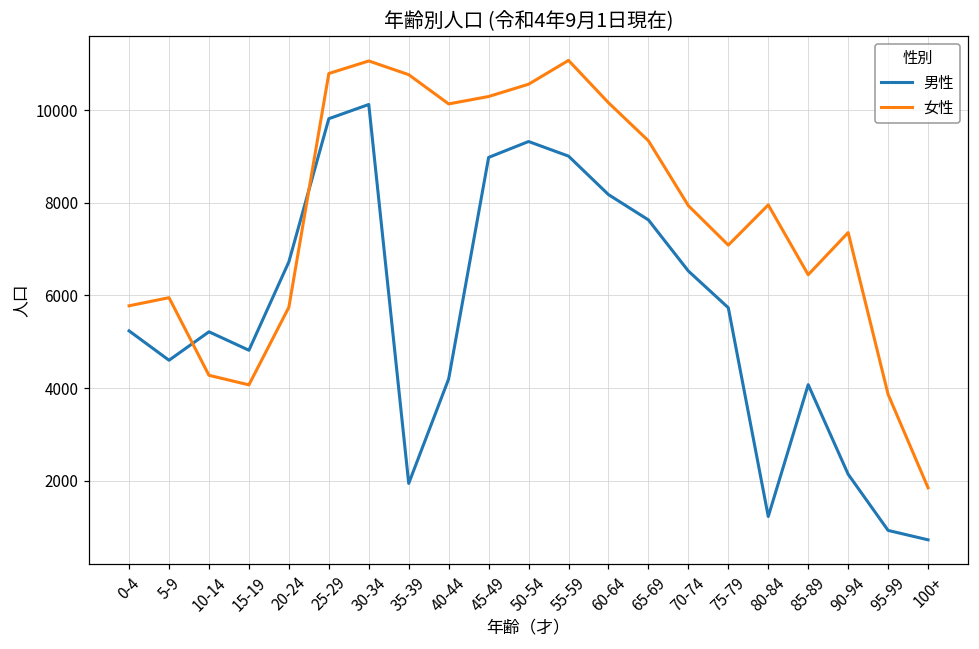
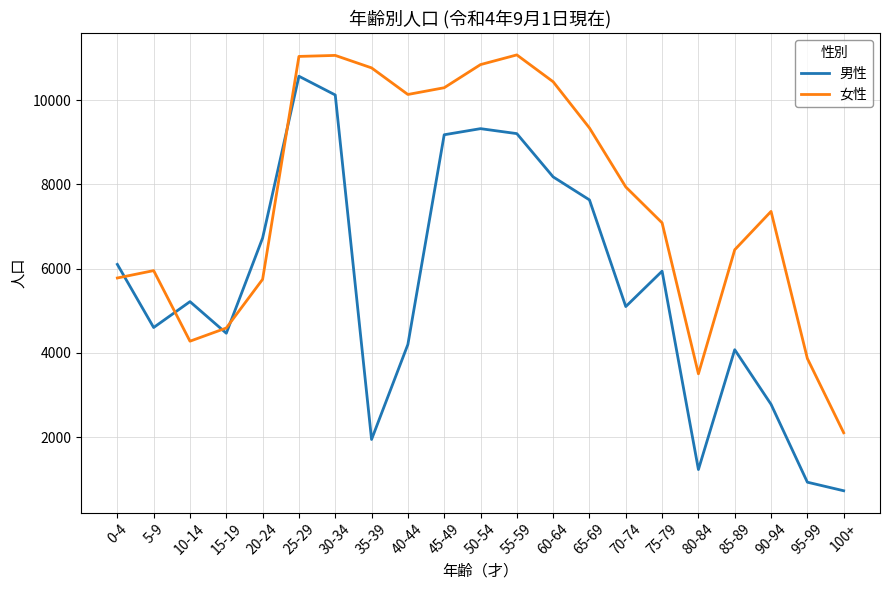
  {
    "男性": {
-     "0-4": 5200,
+     "0-4": 6100,
      "5-9": 4600,
      "10-14": 5200,
-     "15-19": 4800,
+     "15-19": 4500,
      "20-24": 6700,
-     "25-29": 9800,
+     "25-29": 10600,
      "30-34": 10100,
      "35-39": 1900,
      "40-44": 4200,
-     "45-49": 9000,
+     "45-49": 9200,
      "50-54": 9300,
-     "55-59": 9000,
+     "55-59": 9200,
      "60-64": 8200,
      "65-69": 7600,
-     "70-74": 6500,
-     "75-79": 5700,
+     "70-74": 5100,
+     "75-79": 5900,
      "80-84": 1200,
      "85-89": 4100,
-     "90-94": 2100,
+     "90-94": 2800,
      "95-99": 900,
      "100+": 700
    },
    "女性": {
      "0-4": 5800,
      "5-9": 6000,
      "10-14": 4300,
-     "15-19": 4100,
+     "15-19": 4600,
      "20-24": 5700,
-     "25-29": 10800,
+     "25-29": 11000,
      "30-34": 11100,
      "35-39": 10800,
      "40-44": 10100,
      "45-49": 10300,
-     "50-54": 10600,
+     "50-54": 10800,
      "55-59": 11100,
-     "60-64": 10200,
+     "60-64": 10400,
      "65-69": 9300,
      "70-74": 7900,
      "75-79": 7100,
-     "80-84": 8000,
+     "80-84": 3500,
      "85-89": 6400,
      "90-94": 7400,
      "95-99": 3900,
-     "100+": 1900
+     "100+": 2100
    }
  }
